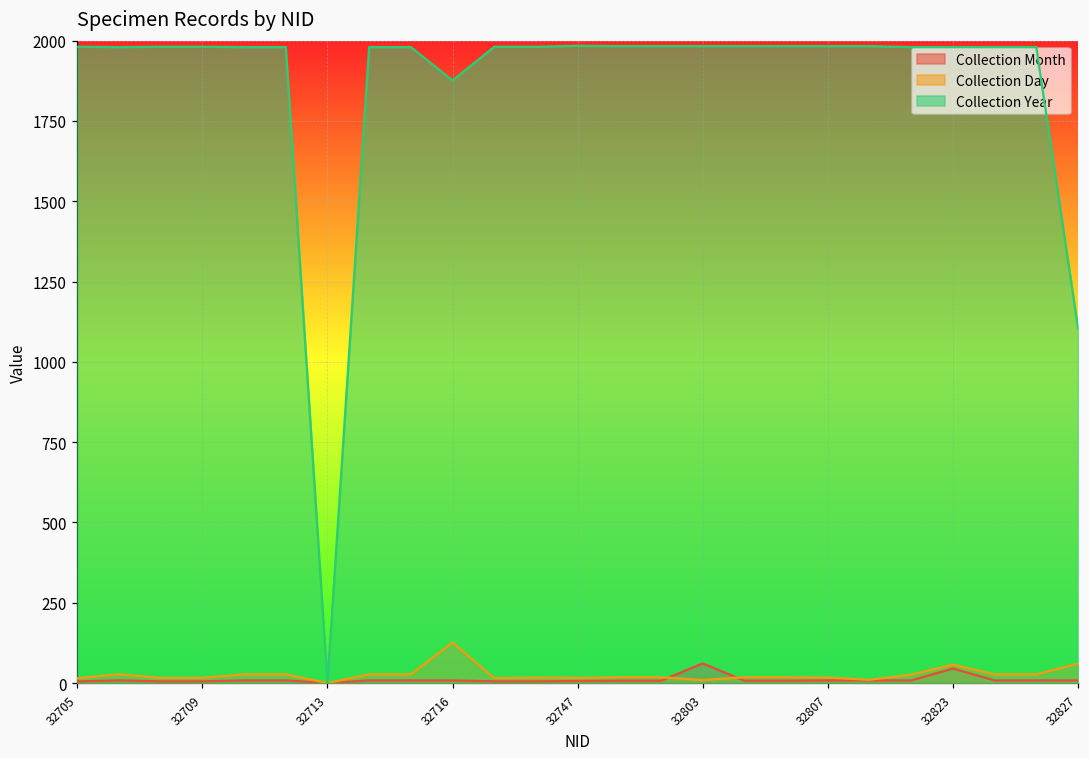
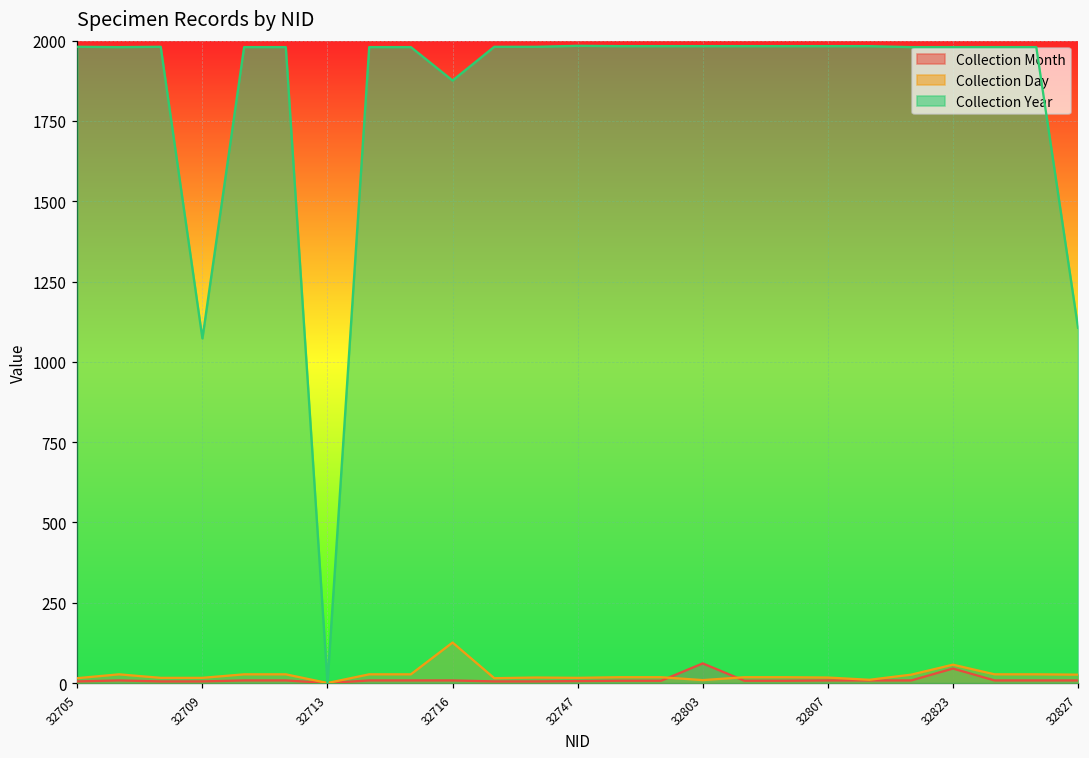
  {
    "Collection Month": {
      "32705": 10,
      "32709": 10,
      "32716": 10,
      "32747": 10,
      "32803": 60,
      "32807": 10,
      "32823": 50,
      "32827": 10
    },
    "Collection Day": {
      "32705": 20,
      "32709": 20,
      "32716": 130,
      "32747": 20,
      "32803": 10,
      "32807": 20,
      "32823": 60,
-     "32827": 60
+     "32827": 30
    },
    "Collection Year": {
      "32705": 1980,
-     "32709": 1980,
+     "32709": 1070,
      "32716": 1880,
      "32747": 1980,
      "32803": 1980,
      "32807": 1980,
      "32823": 1980,
      "32827": 1110
    }
  }
